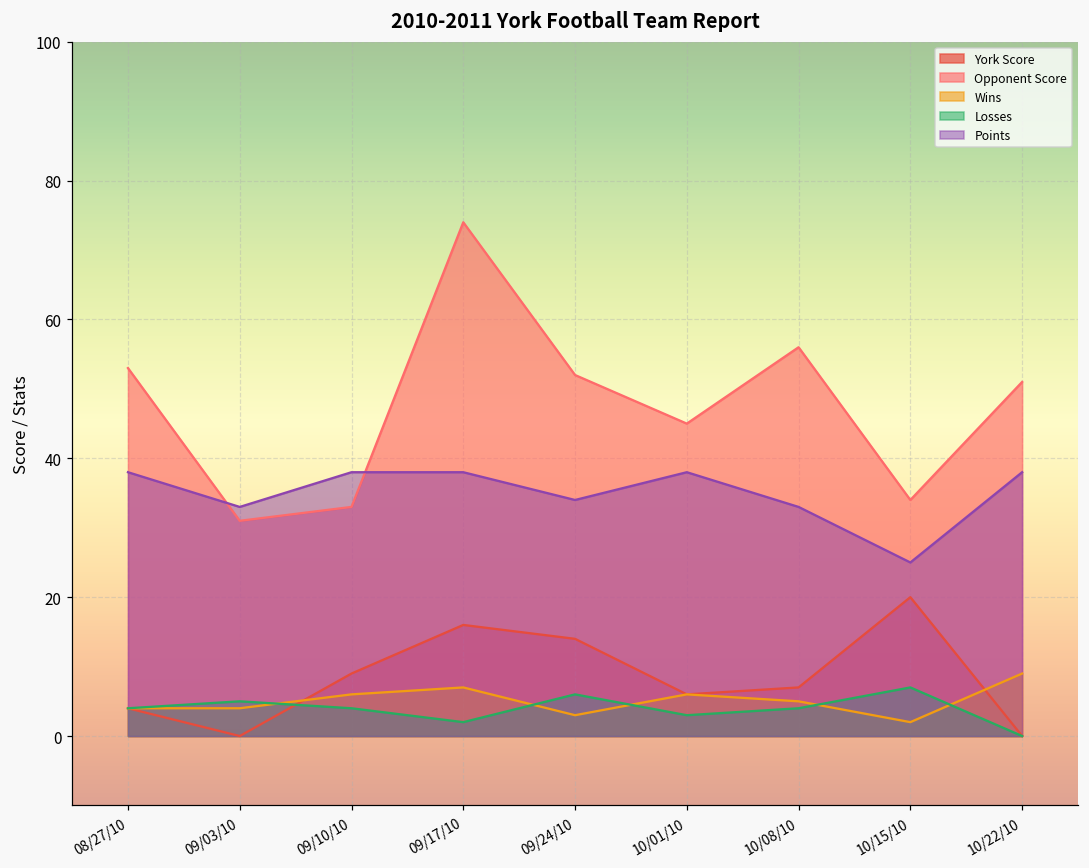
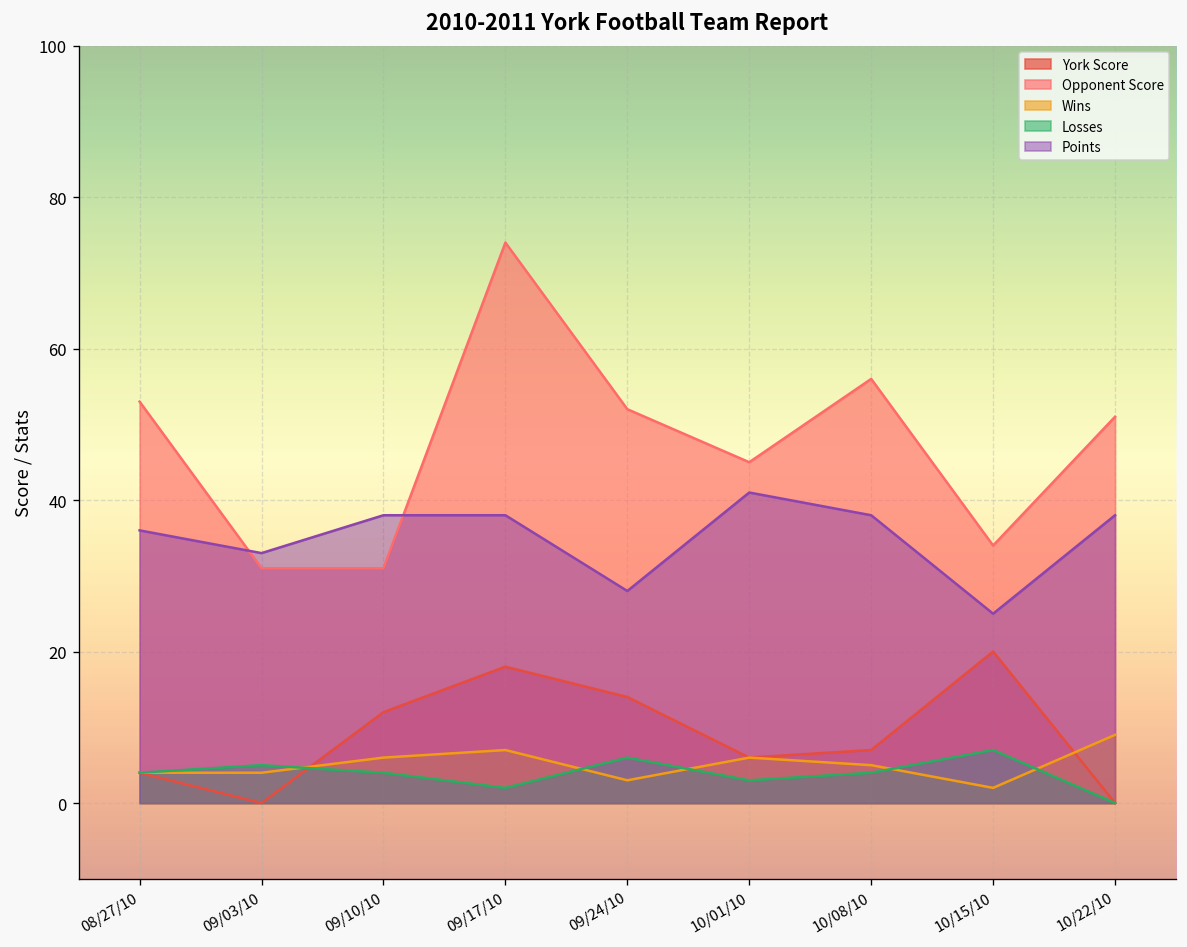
  {
    "York Score": {
      "09/03/10": 0,
-     "09/10/10": 9,
-     "09/17/10": 16,
+     "09/10/10": 12,
+     "09/17/10": 18,
      "09/24/10": 14,
      "10/08/10": 7,
      "10/15/10": 20
    },
    "Opponent Score": {
      "08/27/10": 53,
      "09/03/10": 31,
-     "09/10/10": 33,
+     "09/10/10": 31,
      "09/17/10": 74,
      "09/24/10": 52,
      "10/01/10": 45,
      "10/08/10": 56,
      "10/15/10": 34,
      "10/22/10": 51
    },
    "Wins": {
      "09/03/10": 4,
      "09/10/10": 6,
      "09/17/10": 7,
      "09/24/10": 3,
      "10/08/10": 5,
      "10/15/10": 2,
      "10/22/10": 9
    },
    "Losses": {
      "09/03/10": 5,
      "09/10/10": 4,
      "09/17/10": 2,
      "09/24/10": 6,
      "10/01/10": 3,
      "10/08/10": 4,
      "10/15/10": 7
    },
    "Points": {
-     "08/27/10": 38,
+     "08/27/10": 36,
      "09/03/10": 33,
      "09/10/10": 38,
      "09/17/10": 38,
-     "09/24/10": 34,
-     "10/01/10": 38,
-     "10/08/10": 33,
+     "09/24/10": 28,
+     "10/01/10": 41,
+     "10/08/10": 38,
      "10/15/10": 25,
      "10/22/10": 38
    }
  }
